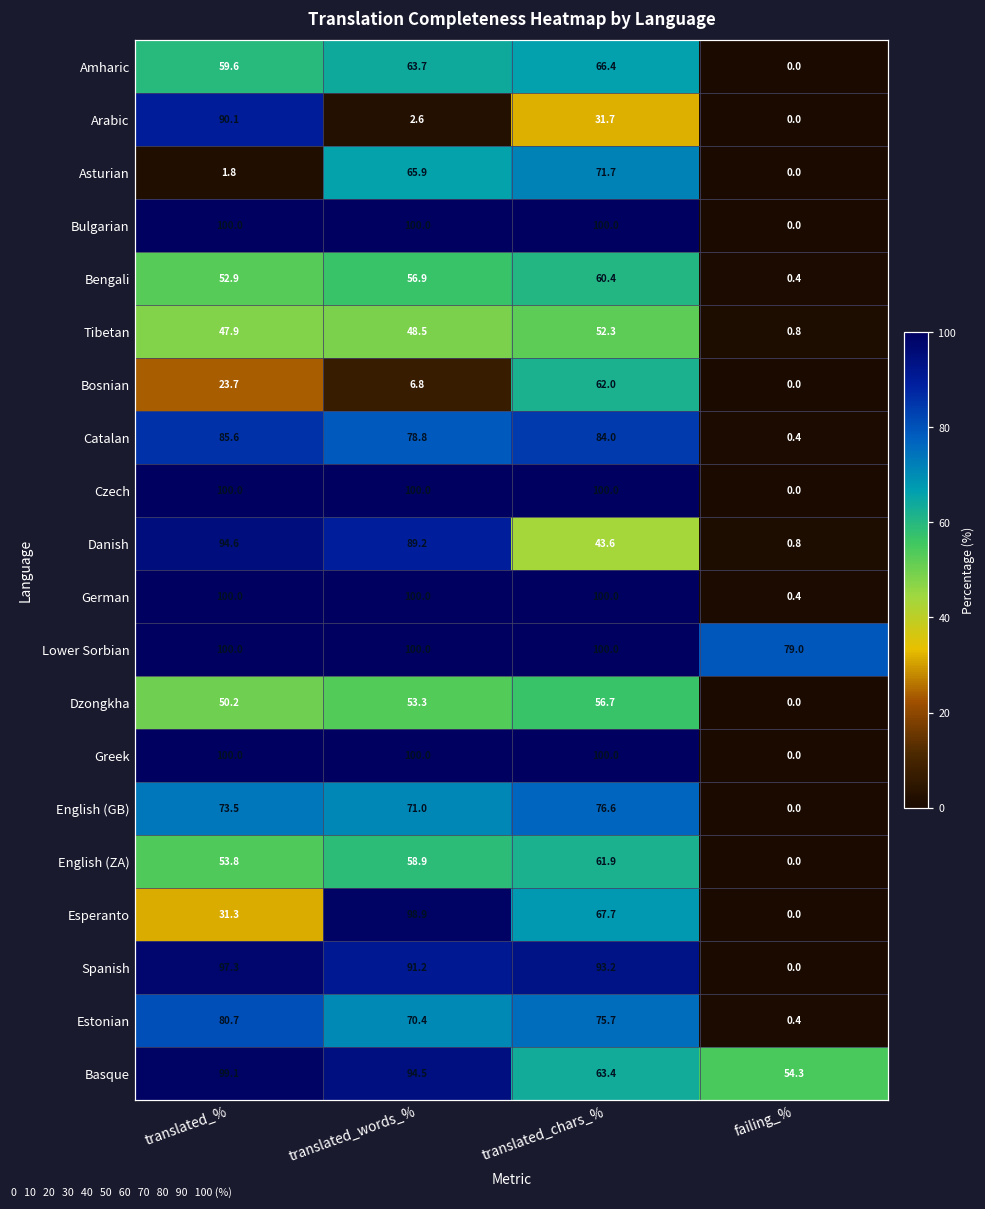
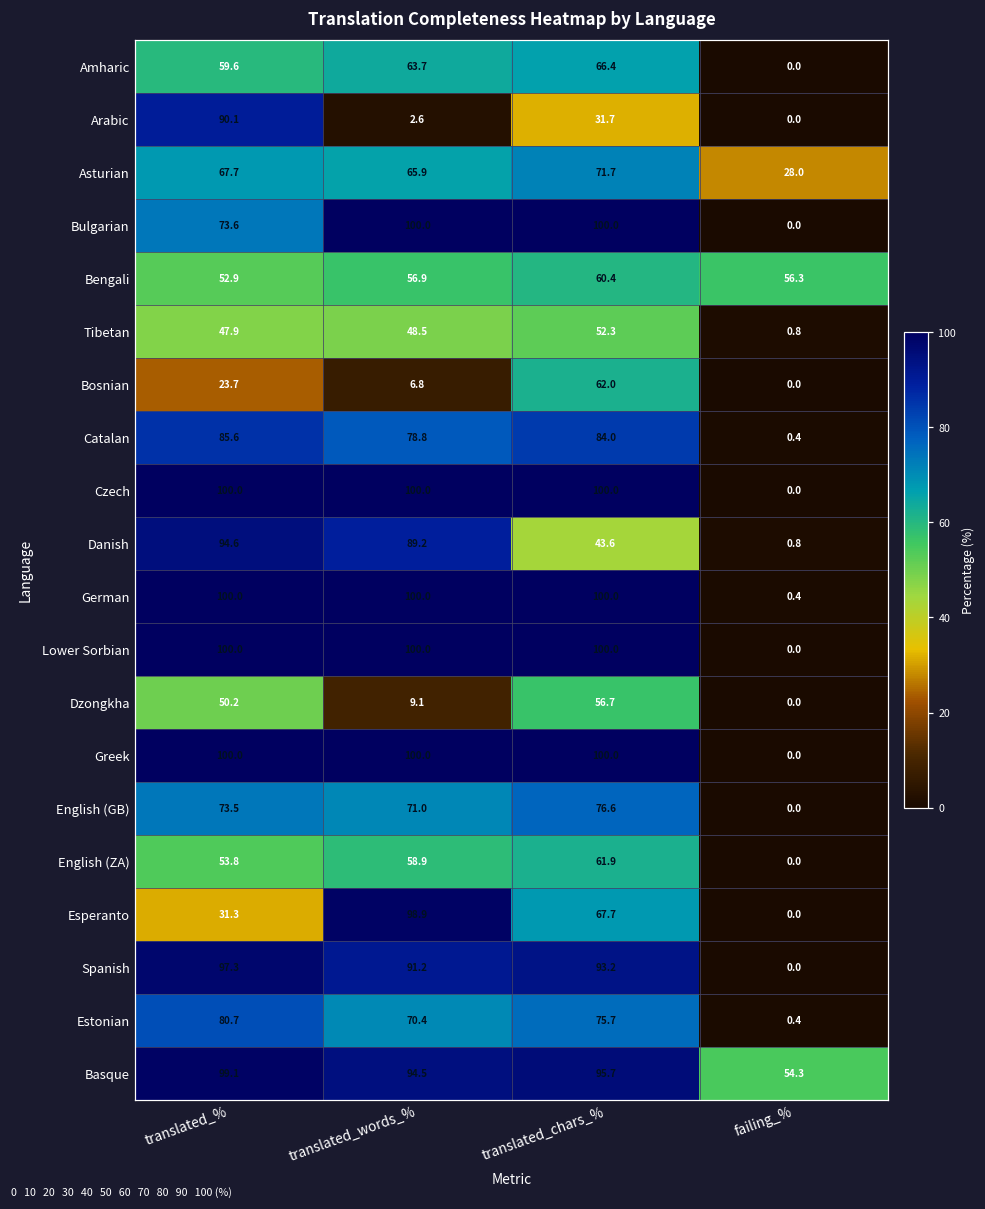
  {
    "Amharic": {
      "translated_%": 59.6,
      "translated_words_%": 63.7,
      "translated_chars_%": 66.4,
      "failing_%": 0.0
    },
    "Arabic": {
      "translated_%": 90.1,
      "translated_words_%": 2.6,
      "translated_chars_%": 31.7,
      "failing_%": 0.0
    },
    "Asturian": {
-     "translated_%": 1.8,
+     "translated_%": 67.7,
      "translated_words_%": 65.9,
      "translated_chars_%": 71.7,
-     "failing_%": 0.0
+     "failing_%": 28.0
    },
    "Bulgarian": {
-     "translated_%": 100.0,
+     "translated_%": 73.6,
      "translated_words_%": 100.0,
      "translated_chars_%": 100.0,
      "failing_%": 0.0
    },
    "Bengali": {
      "translated_%": 52.9,
      "translated_words_%": 56.9,
      "translated_chars_%": 60.4,
-     "failing_%": 0.4
+     "failing_%": 56.3
    },
    "Tibetan": {
      "translated_%": 47.9,
      "translated_words_%": 48.5,
      "translated_chars_%": 52.3,
      "failing_%": 0.8
    },
    "Bosnian": {
      "translated_%": 23.7,
      "translated_words_%": 6.8,
      "translated_chars_%": 62.0,
      "failing_%": 0.0
    },
    "Catalan": {
      "translated_%": 85.6,
      "translated_words_%": 78.8,
      "translated_chars_%": 84.0,
      "failing_%": 0.4
    },
    "Czech": {
      "translated_%": 100.0,
      "translated_words_%": 100.0,
      "translated_chars_%": 100.0,
      "failing_%": 0.0
    },
    "Danish": {
      "translated_%": 94.6,
      "translated_words_%": 89.2,
      "translated_chars_%": 43.6,
      "failing_%": 0.8
    },
    "German": {
      "translated_%": 100.0,
      "translated_words_%": 100.0,
      "translated_chars_%": 100.0,
      "failing_%": 0.4
    },
    "Lower Sorbian": {
      "translated_%": 100.0,
      "translated_words_%": 100.0,
      "translated_chars_%": 100.0,
-     "failing_%": 79.0
+     "failing_%": 0.0
    },
    "Dzongkha": {
      "translated_%": 50.2,
-     "translated_words_%": 53.3,
+     "translated_words_%": 9.1,
      "translated_chars_%": 56.7,
      "failing_%": 0.0
    },
    "Greek": {
      "translated_%": 100.0,
      "translated_words_%": 100.0,
      "translated_chars_%": 100.0,
      "failing_%": 0.0
    },
    "English (GB)": {
      "translated_%": 73.5,
      "translated_words_%": 71.0,
      "translated_chars_%": 76.6,
      "failing_%": 0.0
    },
    "English (ZA)": {
      "translated_%": 53.8,
      "translated_words_%": 58.9,
      "translated_chars_%": 61.9,
      "failing_%": 0.0
    },
    "Esperanto": {
      "translated_%": 31.3,
      "translated_words_%": 98.9,
      "translated_chars_%": 67.7,
      "failing_%": 0.0
    },
    "Spanish": {
      "translated_%": 97.3,
      "translated_words_%": 91.2,
      "translated_chars_%": 93.2,
      "failing_%": 0.0
    },
    "Estonian": {
      "translated_%": 80.7,
      "translated_words_%": 70.4,
      "translated_chars_%": 75.7,
      "failing_%": 0.4
    },
    "Basque": {
      "translated_%": 99.1,
      "translated_words_%": 94.5,
-     "translated_chars_%": 63.4,
+     "translated_chars_%": 95.7,
      "failing_%": 54.3
    }
  }
